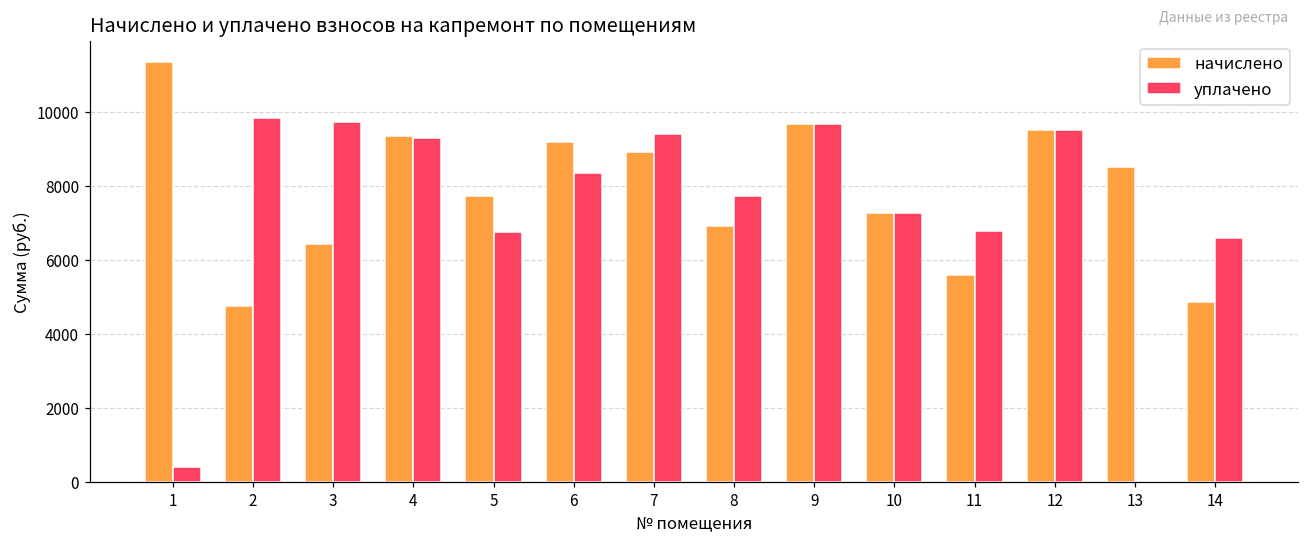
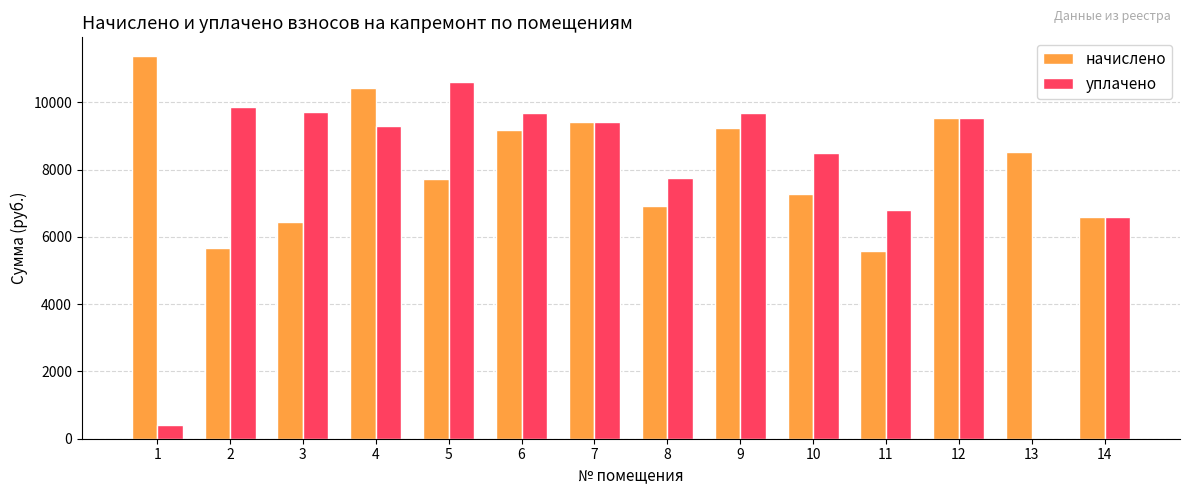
  {
    "начислено": {
      "1": 11400,
-     "2": 4800,
+     "2": 5700,
      "3": 6400,
-     "4": 9400,
+     "4": 10400,
      "5": 7700,
      "6": 9200,
-     "7": 8900,
+     "7": 9400,
      "8": 6900,
-     "9": 9700,
+     "9": 9200,
      "10": 7300,
      "11": 5600,
      "12": 9500,
      "13": 8500,
-     "14": 4900
+     "14": 6600
    },
    "уплачено": {
      "1": 400,
      "2": 9900,
      "3": 9700,
      "4": 9300,
-     "5": 6800,
-     "6": 8300,
+     "5": 10600,
+     "6": 9700,
      "7": 9400,
      "8": 7700,
      "9": 9700,
-     "10": 7300,
+     "10": 8500,
      "11": 6800,
      "12": 9500,
      "13": 0,
      "14": 6600
    }
  }
